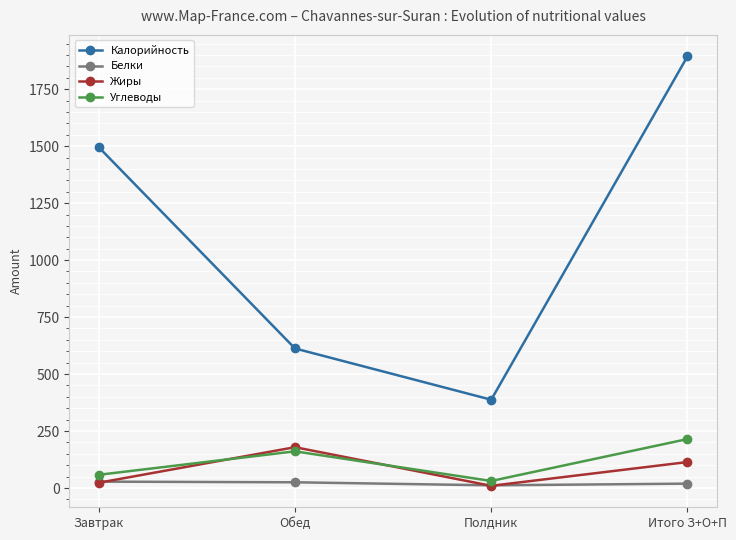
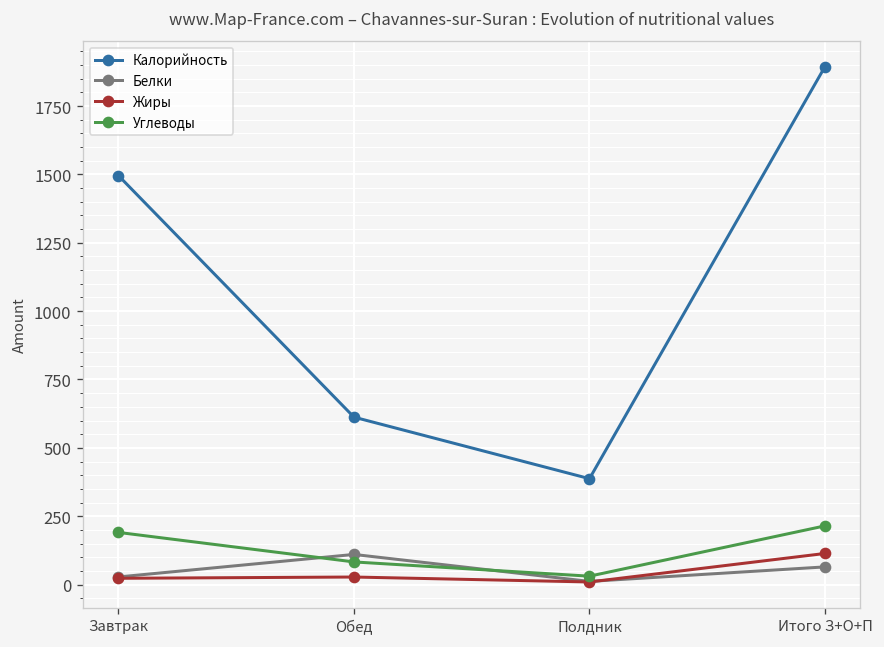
  {
    "Калорийность": {
      "Завтрак": 1500,
      "Обед": 610,
      "Полдник": 390,
      "Итого З+О+П": 1890
    },
    "Белки": {
-     "Обед": 30,
-     "Итого З+О+П": 20
+     "Обед": 110,
+     "Итого З+О+П": 60
    },
    "Жиры": {
-     "Обед": 180,
+     "Обед": 30,
      "Итого З+О+П": 110
    },
    "Углеводы": {
-     "Завтрак": 60,
-     "Обед": 160,
+     "Завтрак": 190,
+     "Обед": 80,
      "Полдник": 30,
      "Итого З+О+П": 210
    }
  }
